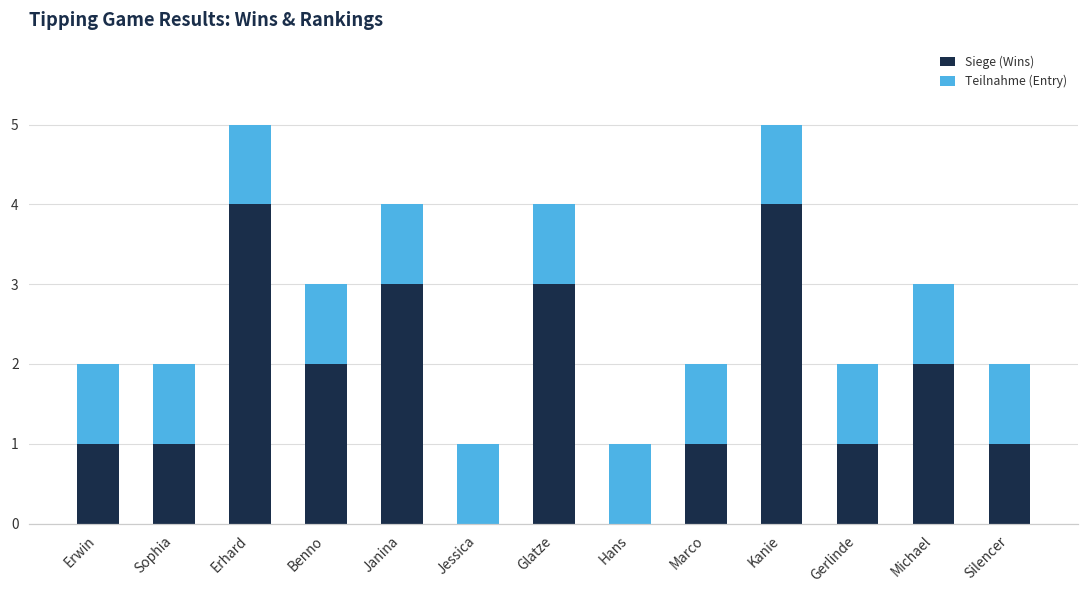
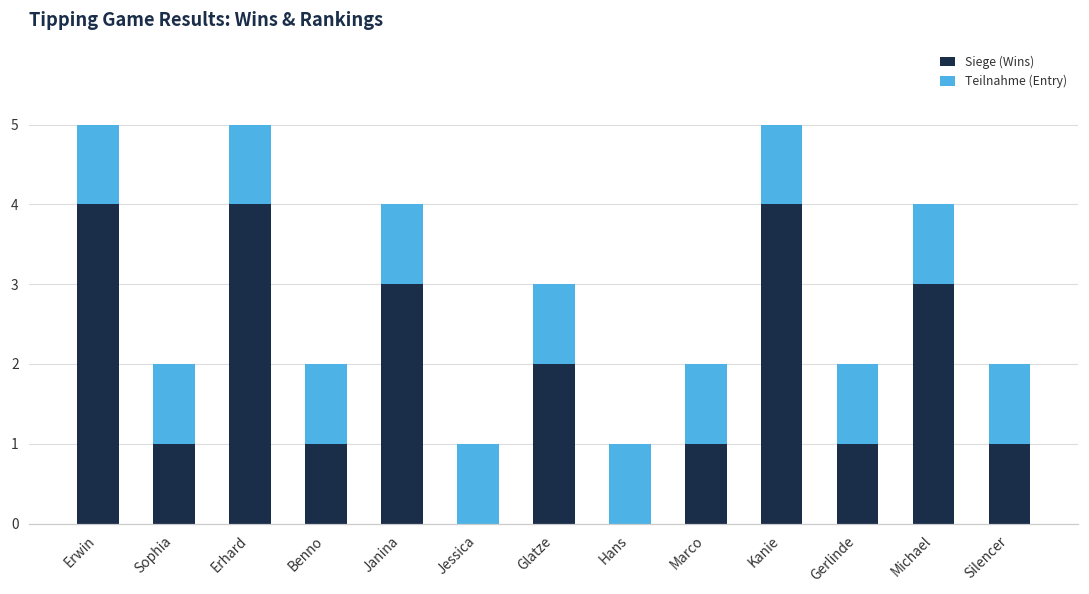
  {
    "Siege (Wins)": {
-     "Erwin": 1,
+     "Erwin": 4,
      "Sophia": 1,
      "Erhard": 4,
-     "Benno": 2,
+     "Benno": 1,
      "Janina": 3,
      "Jessica": 0,
-     "Glatze": 3,
+     "Glatze": 2,
      "Hans": 0,
      "Marco": 1,
      "Kanie": 4,
      "Gerlinde": 1,
-     "Michael": 2,
+     "Michael": 3,
      "Silencer": 1
    },
    "Teilnahme (Entry)": {
      "Erwin": 1,
      "Sophia": 1,
      "Erhard": 1,
      "Benno": 1,
      "Janina": 1,
      "Jessica": 1,
      "Glatze": 1,
      "Hans": 1,
      "Marco": 1,
      "Kanie": 1,
      "Gerlinde": 1,
      "Michael": 1,
      "Silencer": 1
    }
  }
